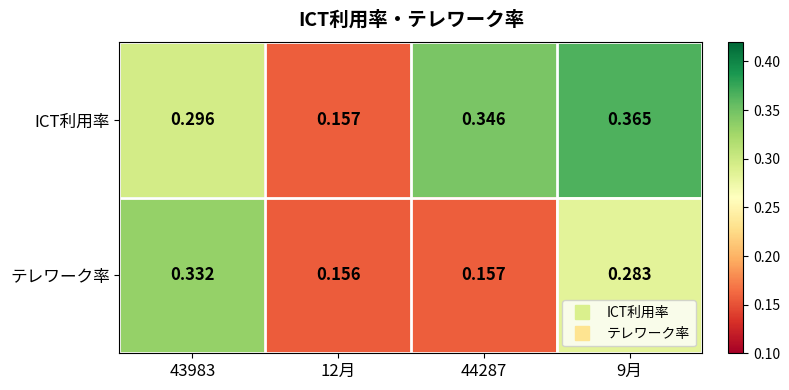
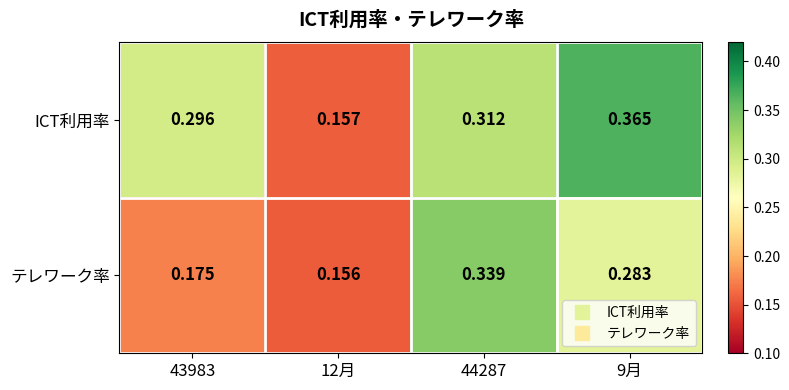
  {
    "ICT利用率": {
      "43983": 0.296,
      "12月": 0.157,
-     "44287": 0.346,
+     "44287": 0.312,
      "9月": 0.365
    },
    "テレワーク率": {
-     "43983": 0.332,
+     "43983": 0.175,
      "12月": 0.156,
-     "44287": 0.157,
+     "44287": 0.339,
      "9月": 0.283
    }
  }
